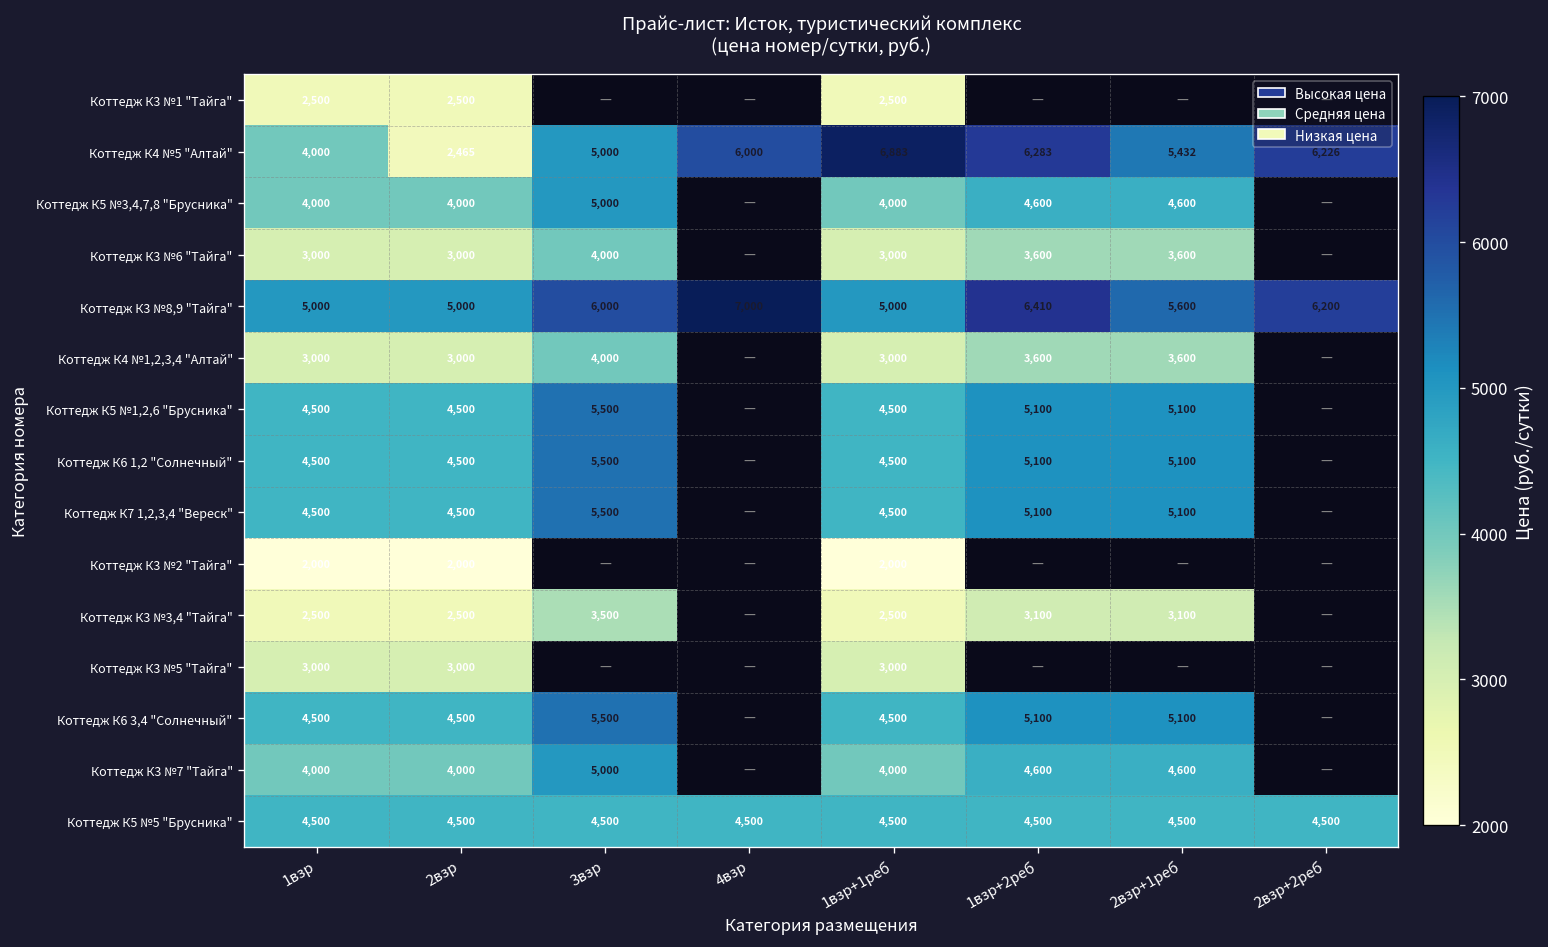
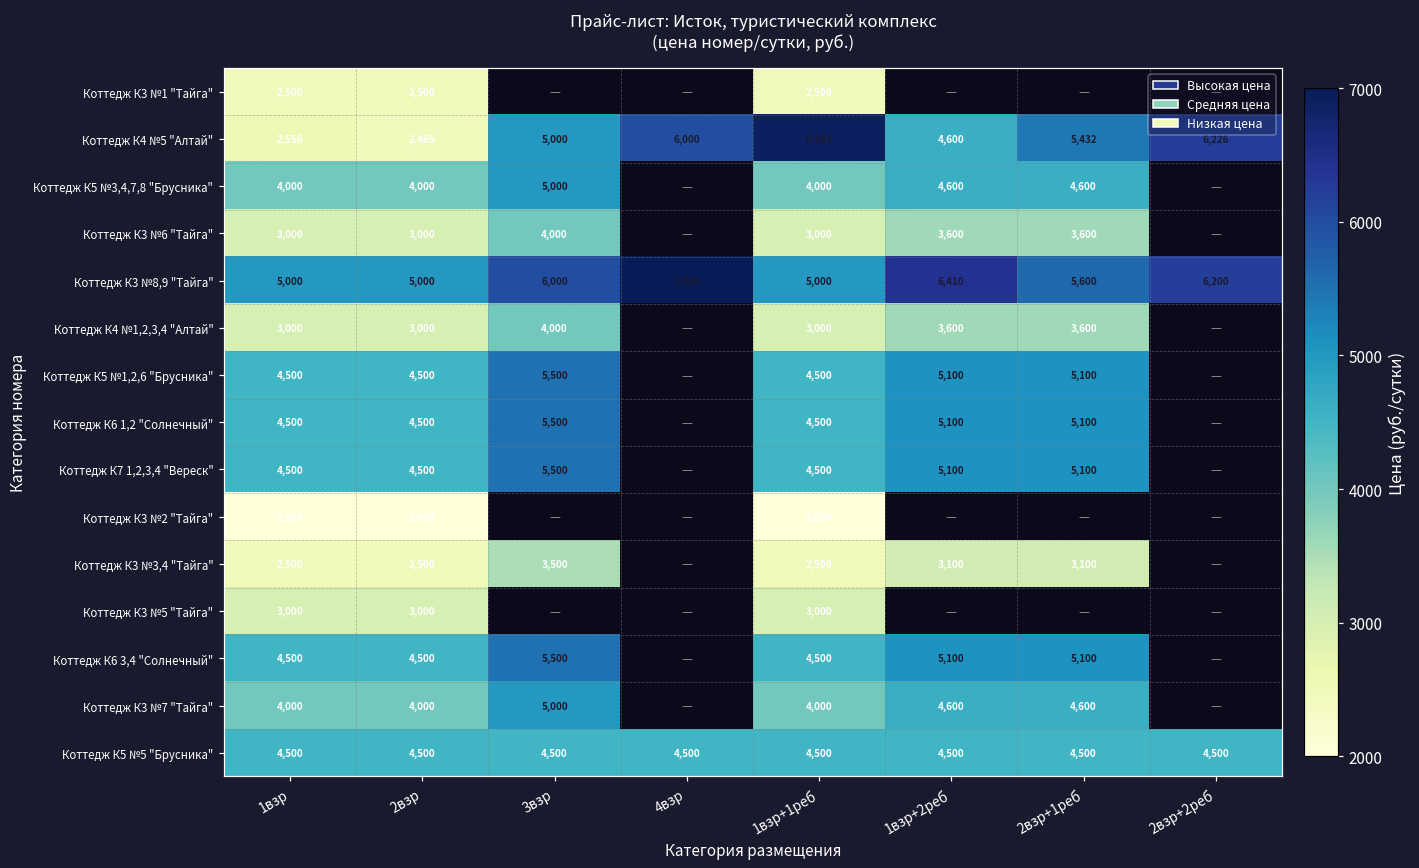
  {
    "Коттедж К3 №1 \"Тайга\"": {
      "1взр": "2,500",
      "2взр": "2,500",
      "1взр+1реб": "2,500"
    },
    "Коттедж К4 №5 \"Алтай\"": {
-     "1взр": "4,000",
+     "1взр": "2,556",
      "2взр": "2,465",
      "3взр": "5,000",
      "4взр": "6,000",
      "1взр+1реб": "6,883",
-     "1взр+2реб": "6,283",
+     "1взр+2реб": "4,600",
      "2взр+1реб": "5,432",
      "2взр+2реб": "6,226"
    },
    "Коттедж К5 №3,4,7,8 \"Брусника\"": {
      "1взр": "4,000",
      "2взр": "4,000",
      "3взр": "5,000",
      "1взр+1реб": "4,000",
      "1взр+2реб": "4,600",
      "2взр+1реб": "4,600"
    },
    "Коттедж К3 №6 \"Тайга\"": {
      "1взр": "3,000",
      "2взр": "3,000",
      "3взр": "4,000",
      "1взр+1реб": "3,000",
      "1взр+2реб": "3,600",
      "2взр+1реб": "3,600"
    },
    "Коттедж К3 №8,9 \"Тайга\"": {
      "1взр": "5,000",
      "2взр": "5,000",
      "3взр": "6,000",
      "1взр+1реб": "5,000",
      "1взр+2реб": "6,410",
      "2взр+1реб": "5,600",
      "2взр+2реб": "6,200"
    },
    "Коттедж К4 №1,2,3,4 \"Алтай\"": {
      "1взр": "3,000",
      "2взр": "3,000",
      "3взр": "4,000",
      "1взр+1реб": "3,000",
      "1взр+2реб": "3,600",
      "2взр+1реб": "3,600"
    },
    "Коттедж К5 №1,2,6 \"Брусника\"": {
      "1взр": "4,500",
      "2взр": "4,500",
      "3взр": "5,500",
      "1взр+1реб": "4,500",
      "1взр+2реб": "5,100",
      "2взр+1реб": "5,100"
    },
    "Коттедж К6 1,2 \"Солнечный\"": {
      "1взр": "4,500",
      "2взр": "4,500",
      "3взр": "5,500",
      "1взр+1реб": "4,500",
      "1взр+2реб": "5,100",
      "2взр+1реб": "5,100"
    },
    "Коттедж К7 1,2,3,4 \"Вереск\"": {
      "1взр": "4,500",
      "2взр": "4,500",
      "3взр": "5,500",
      "1взр+1реб": "4,500",
      "1взр+2реб": "5,100",
      "2взр+1реб": "5,100"
    },
    "Коттедж К3 №3,4 \"Тайга\"": {
      "1взр": "2,500",
      "2взр": "2,500",
      "3взр": "3,500",
      "1взр+1реб": "2,500",
      "1взр+2реб": "3,100",
      "2взр+1реб": "3,100"
    },
    "Коттедж К3 №5 \"Тайга\"": {
      "1взр": "3,000",
      "2взр": "3,000",
      "1взр+1реб": "3,000"
    },
    "Коттедж К6 3,4 \"Солнечный\"": {
      "1взр": "4,500",
      "2взр": "4,500",
      "3взр": "5,500",
      "1взр+1реб": "4,500",
      "1взр+2реб": "5,100",
      "2взр+1реб": "5,100"
    },
    "Коттедж К3 №7 \"Тайга\"": {
      "1взр": "4,000",
      "2взр": "4,000",
      "3взр": "5,000",
      "1взр+1реб": "4,000",
      "1взр+2реб": "4,600",
      "2взр+1реб": "4,600"
    },
    "Коттедж К5 №5 \"Брусника\"": {
      "1взр": "4,500",
      "2взр": "4,500",
      "3взр": "4,500",
      "4взр": "4,500",
      "1взр+1реб": "4,500",
      "1взр+2реб": "4,500",
      "2взр+1реб": "4,500",
      "2взр+2реб": "4,500"
    }
  }
